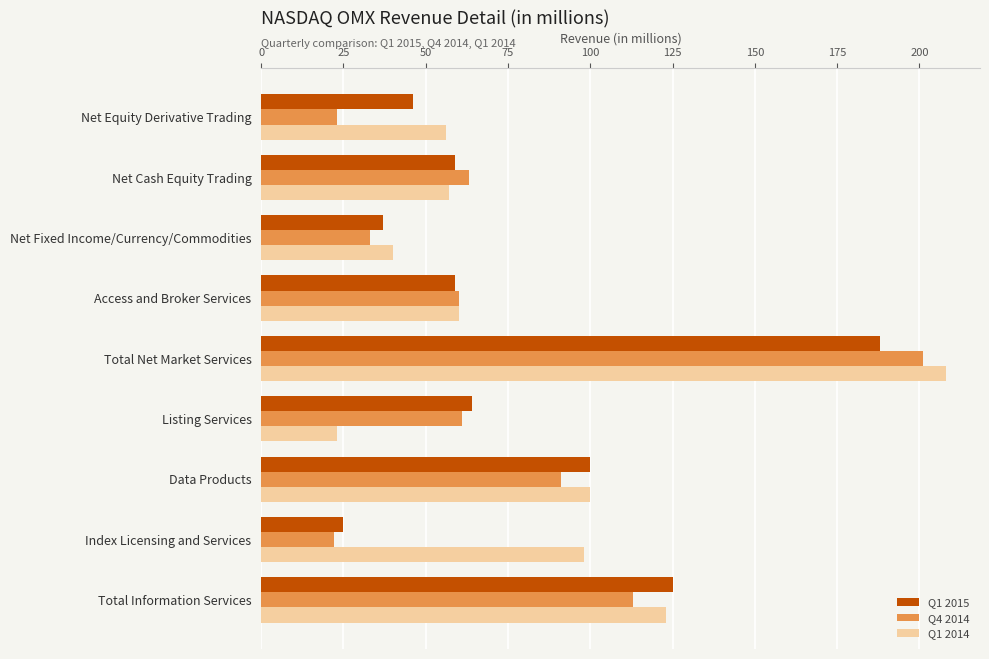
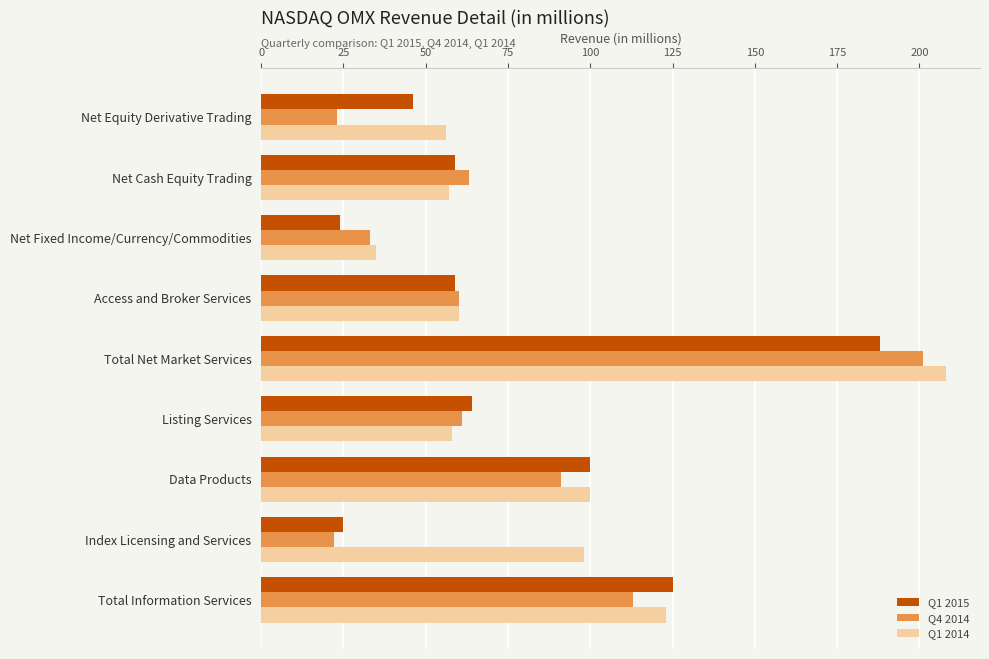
  {
    "Q1 2015": {
      "Net Equity Derivative Trading": 46,
      "Net Cash Equity Trading": 59,
-     "Net Fixed Income/Currency/Commodities": 37,
+     "Net Fixed Income/Currency/Commodities": 24,
      "Access and Broker Services": 59,
      "Total Net Market Services": 188,
      "Listing Services": 64,
      "Data Products": 100,
      "Index Licensing and Services": 25,
      "Total Information Services": 125
    },
    "Q4 2014": {
      "Net Equity Derivative Trading": 23,
      "Net Cash Equity Trading": 63,
      "Net Fixed Income/Currency/Commodities": 33,
      "Access and Broker Services": 60,
      "Total Net Market Services": 201,
      "Listing Services": 61,
      "Data Products": 91,
      "Index Licensing and Services": 22,
      "Total Information Services": 113
    },
    "Q1 2014": {
      "Net Equity Derivative Trading": 56,
      "Net Cash Equity Trading": 57,
-     "Net Fixed Income/Currency/Commodities": 40,
+     "Net Fixed Income/Currency/Commodities": 35,
      "Access and Broker Services": 60,
      "Total Net Market Services": 208,
-     "Listing Services": 23,
+     "Listing Services": 58,
      "Data Products": 100,
      "Index Licensing and Services": 98,
      "Total Information Services": 123
    }
  }
